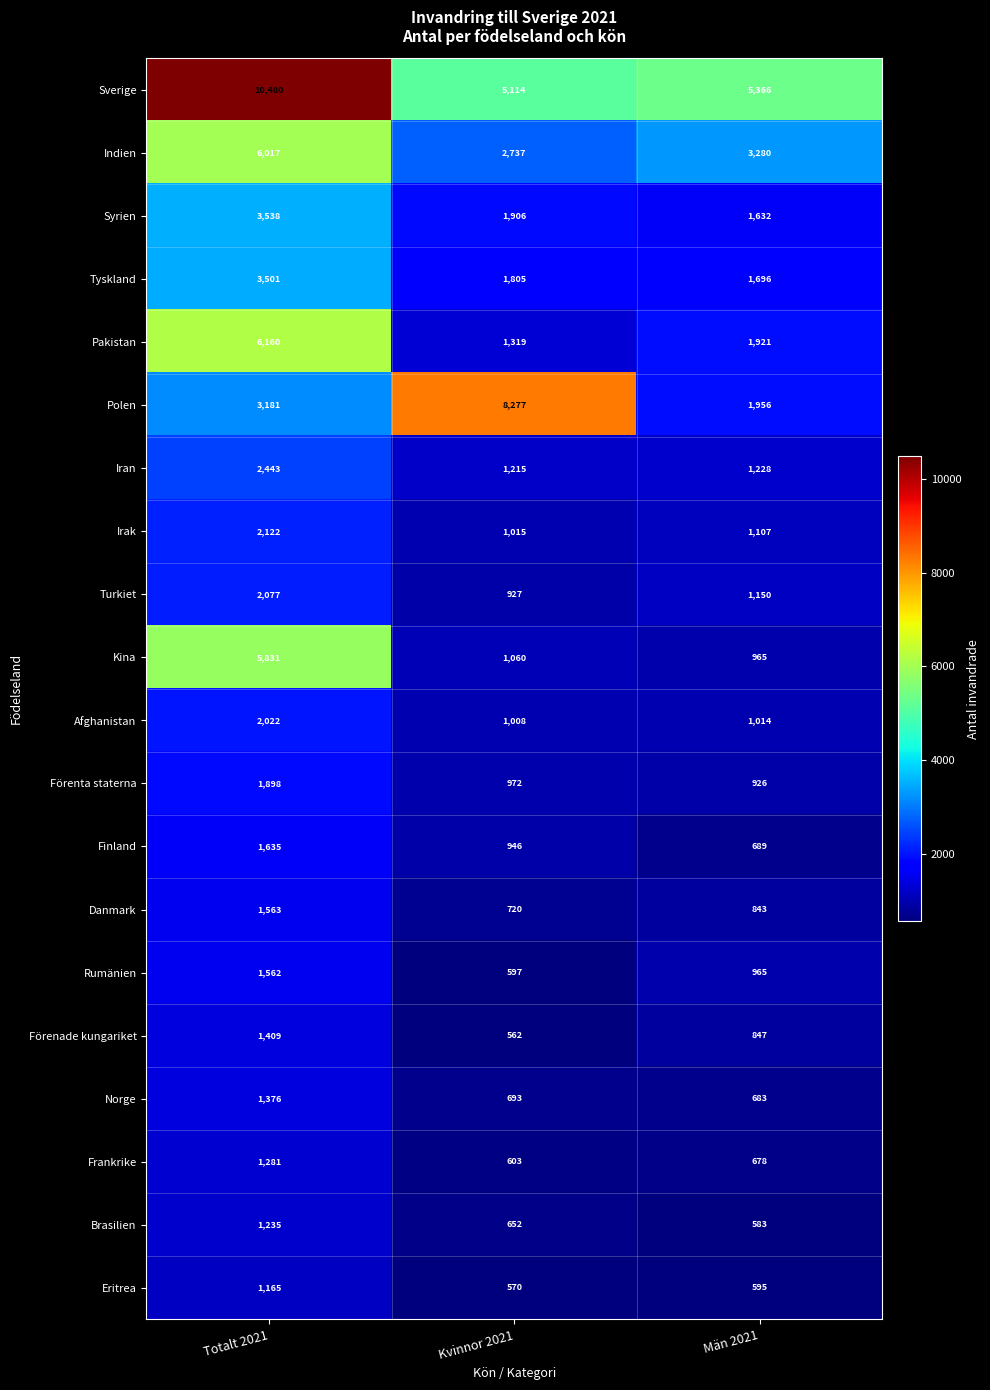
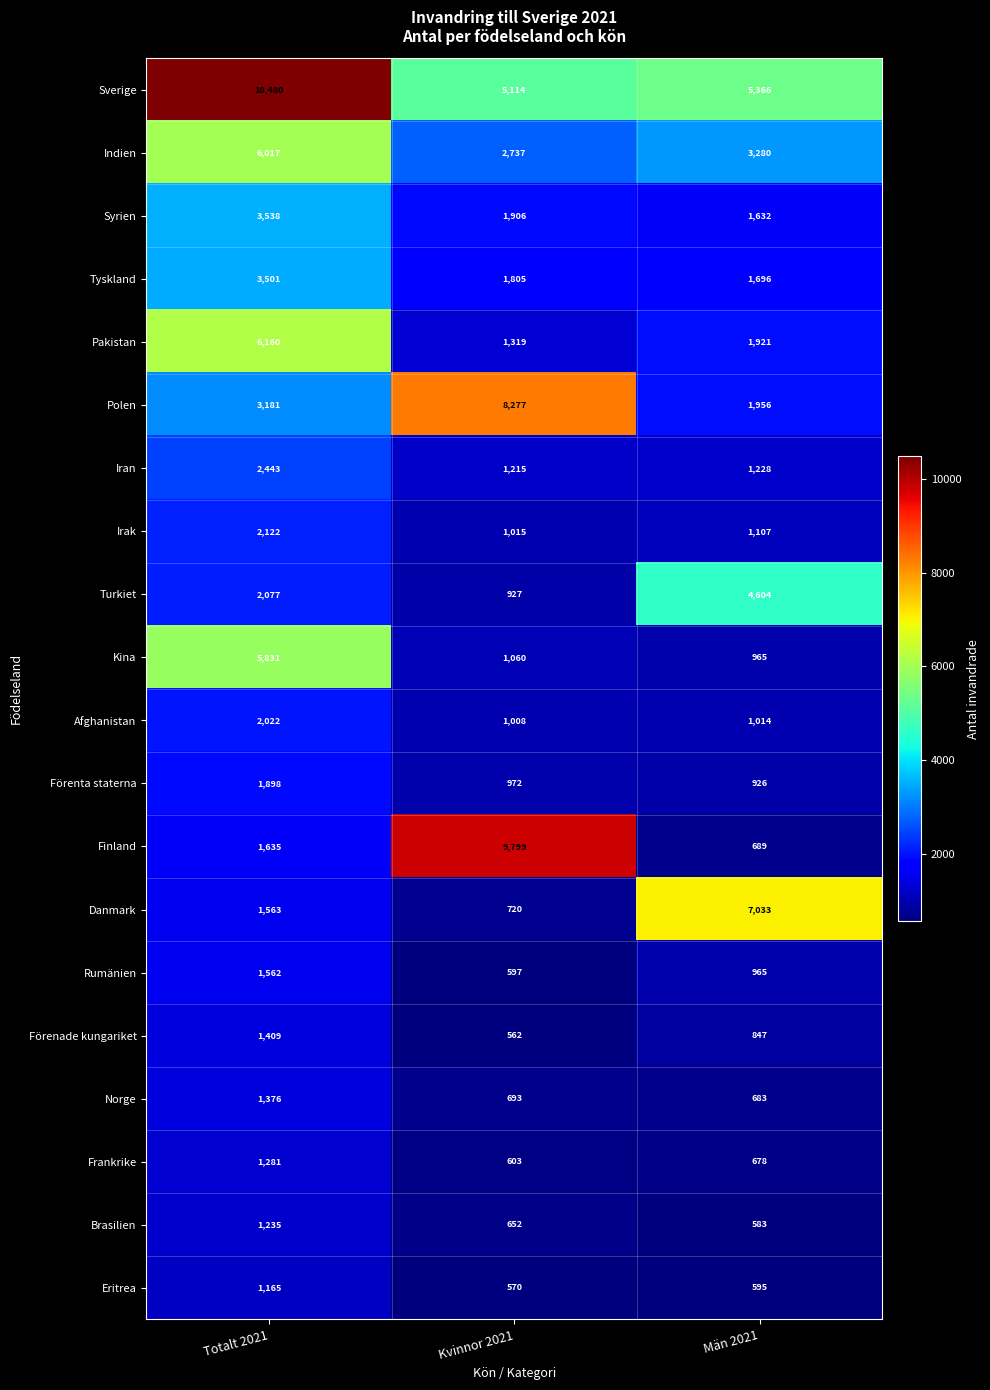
  {
    "Sverige": {
      "Totalt 2021": "10,480",
      "Kvinnor 2021": "5,114",
      "Män 2021": "5,366"
    },
    "Indien": {
      "Totalt 2021": "6,017",
      "Kvinnor 2021": "2,737",
      "Män 2021": "3,280"
    },
    "Syrien": {
      "Totalt 2021": "3,538",
      "Kvinnor 2021": "1,906",
      "Män 2021": "1,632"
    },
    "Tyskland": {
      "Totalt 2021": "3,501",
      "Kvinnor 2021": "1,805",
      "Män 2021": "1,696"
    },
    "Pakistan": {
      "Totalt 2021": "6,160",
      "Kvinnor 2021": "1,319",
      "Män 2021": "1,921"
    },
    "Polen": {
      "Totalt 2021": "3,181",
      "Kvinnor 2021": "8,277",
      "Män 2021": "1,956"
    },
    "Iran": {
      "Totalt 2021": "2,443",
      "Kvinnor 2021": "1,215",
      "Män 2021": "1,228"
    },
    "Irak": {
      "Totalt 2021": "2,122",
      "Kvinnor 2021": "1,015",
      "Män 2021": "1,107"
    },
    "Turkiet": {
      "Totalt 2021": "2,077",
      "Kvinnor 2021": "927",
-     "Män 2021": "1,150"
+     "Män 2021": "4,604"
    },
    "Kina": {
      "Totalt 2021": "5,831",
      "Kvinnor 2021": "1,060",
      "Män 2021": "965"
    },
    "Afghanistan": {
      "Totalt 2021": "2,022",
      "Kvinnor 2021": "1,008",
      "Män 2021": "1,014"
    },
    "Förenta staterna": {
      "Totalt 2021": "1,898",
      "Kvinnor 2021": "972",
      "Män 2021": "926"
    },
    "Finland": {
      "Totalt 2021": "1,635",
-     "Kvinnor 2021": "946",
+     "Kvinnor 2021": "9,799",
      "Män 2021": "689"
    },
    "Danmark": {
      "Totalt 2021": "1,563",
      "Kvinnor 2021": "720",
-     "Män 2021": "843"
+     "Män 2021": "7,033"
    },
    "Rumänien": {
      "Totalt 2021": "1,562",
      "Kvinnor 2021": "597",
      "Män 2021": "965"
    },
    "Förenade kungariket": {
      "Totalt 2021": "1,409",
      "Kvinnor 2021": "562",
      "Män 2021": "847"
    },
    "Norge": {
      "Totalt 2021": "1,376",
      "Kvinnor 2021": "693",
      "Män 2021": "683"
    },
    "Frankrike": {
      "Totalt 2021": "1,281",
      "Kvinnor 2021": "603",
      "Män 2021": "678"
    },
    "Brasilien": {
      "Totalt 2021": "1,235",
      "Kvinnor 2021": "652",
      "Män 2021": "583"
    },
    "Eritrea": {
      "Totalt 2021": "1,165",
      "Kvinnor 2021": "570",
      "Män 2021": "595"
    }
  }
